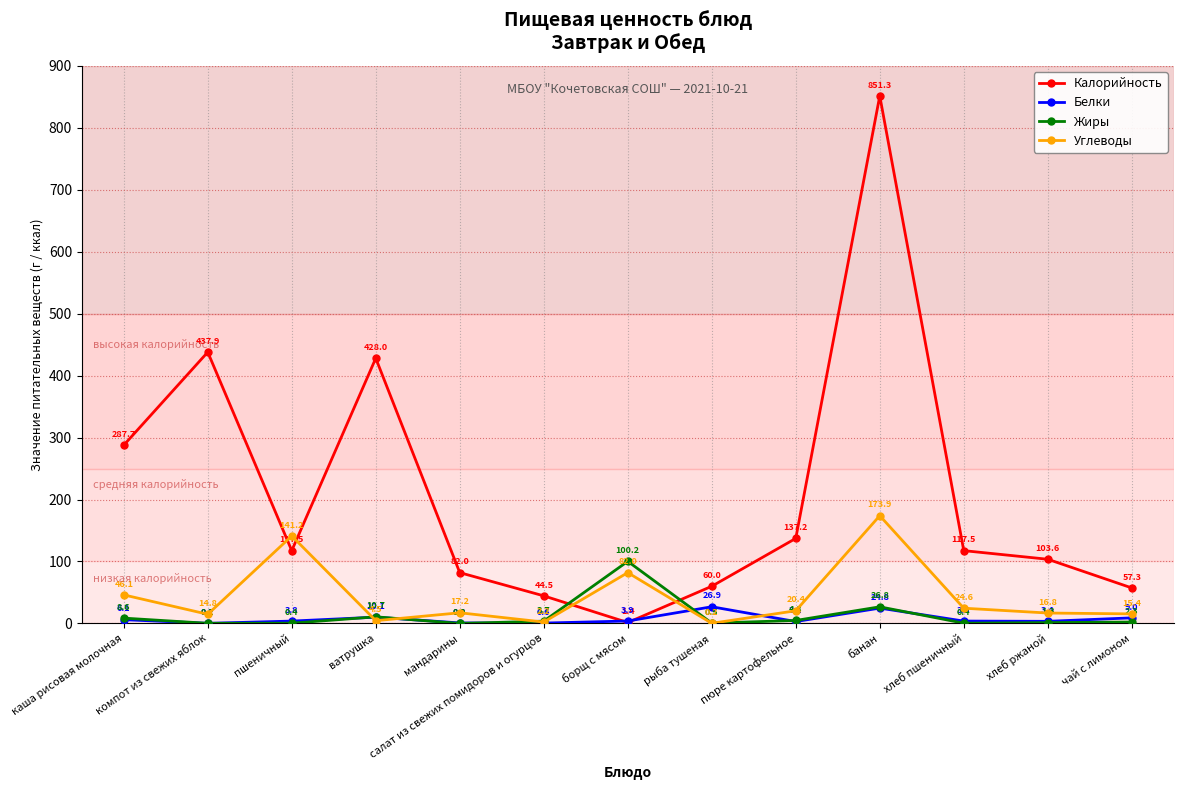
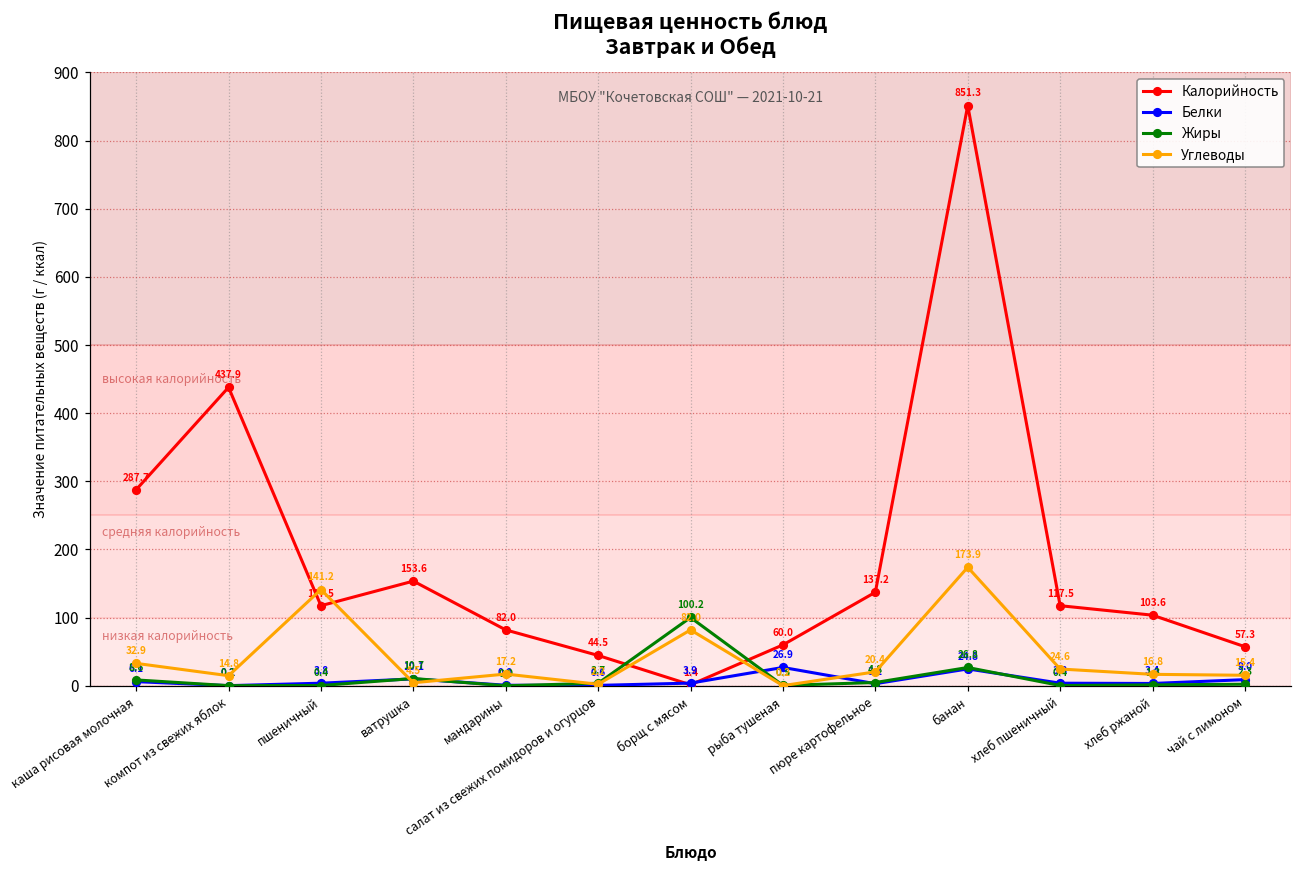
  {
    "Калорийность": {
      "каша рисовая молочная": 287.7,
-     "ватрушка": 428.0,
+     "ватрушка": 153.6,
      "мандарины": 82.0,
      "салат из свежих помидоров и огурцов": 44.5,
      "рыба тушеная": 60.0,
      "пюре картофельное": 137.2,
      "банан": 851.3,
      "хлеб пшеничный": 117.5,
      "хлеб ржаной": 103.6,
      "чай с лимоном": 57.3
    },
    "Белки": {
      "рыба тушеная": 26.9
    },
    "Жиры": {
      "борщ с мясом": 100.2
    },
    "Углеводы": {
-     "каша рисовая молочная": 46.1,
+     "каша рисовая молочная": 32.9,
      "компот из свежих яблок": 14.8,
      "пшеничный": 141.2,
      "мандарины": 17.2,
      "пюре картофельное": 20.4,
      "банан": 173.9,
      "хлеб пшеничный": 24.6,
      "хлеб ржаной": 16.8
    }
  }
